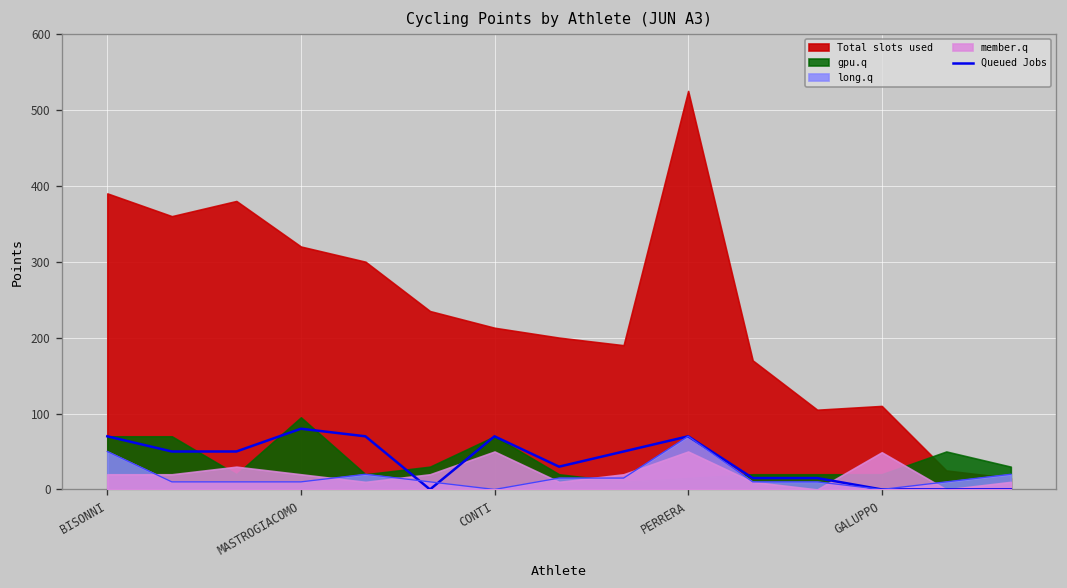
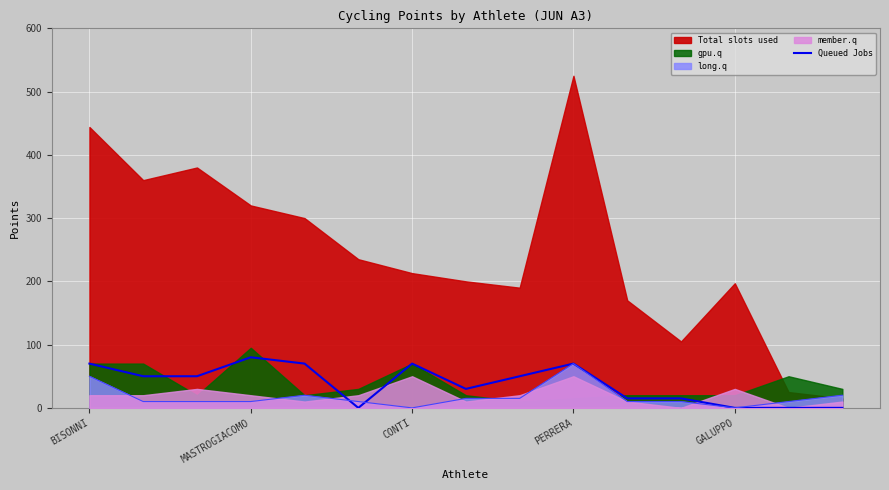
  {
    "Total slots used": {
-     "BISONNI": 390,
+     "BISONNI": 440,
      "MASTROGIACOMO": 320,
      "CONTI": 210,
      "PERRERA": 530,
-     "GALUPPO": 110
+     "GALUPPO": 200
    },
    "Queued Jobs": {
      "MASTROGIACOMO": 80
    },
    "gpu.q": {
      "MASTROGIACOMO": 100,
      "PERRERA": 20,
      "GALUPPO": 20
    },
    "long.q": {
      "BISONNI": 50,
      "MASTROGIACOMO": 10,
      "CONTI": 0
    },
    "member.q": {
      "BISONNI": 20,
      "MASTROGIACOMO": 20,
      "CONTI": 50,
      "PERRERA": 50,
-     "GALUPPO": 50
+     "GALUPPO": 30
    }
  }
